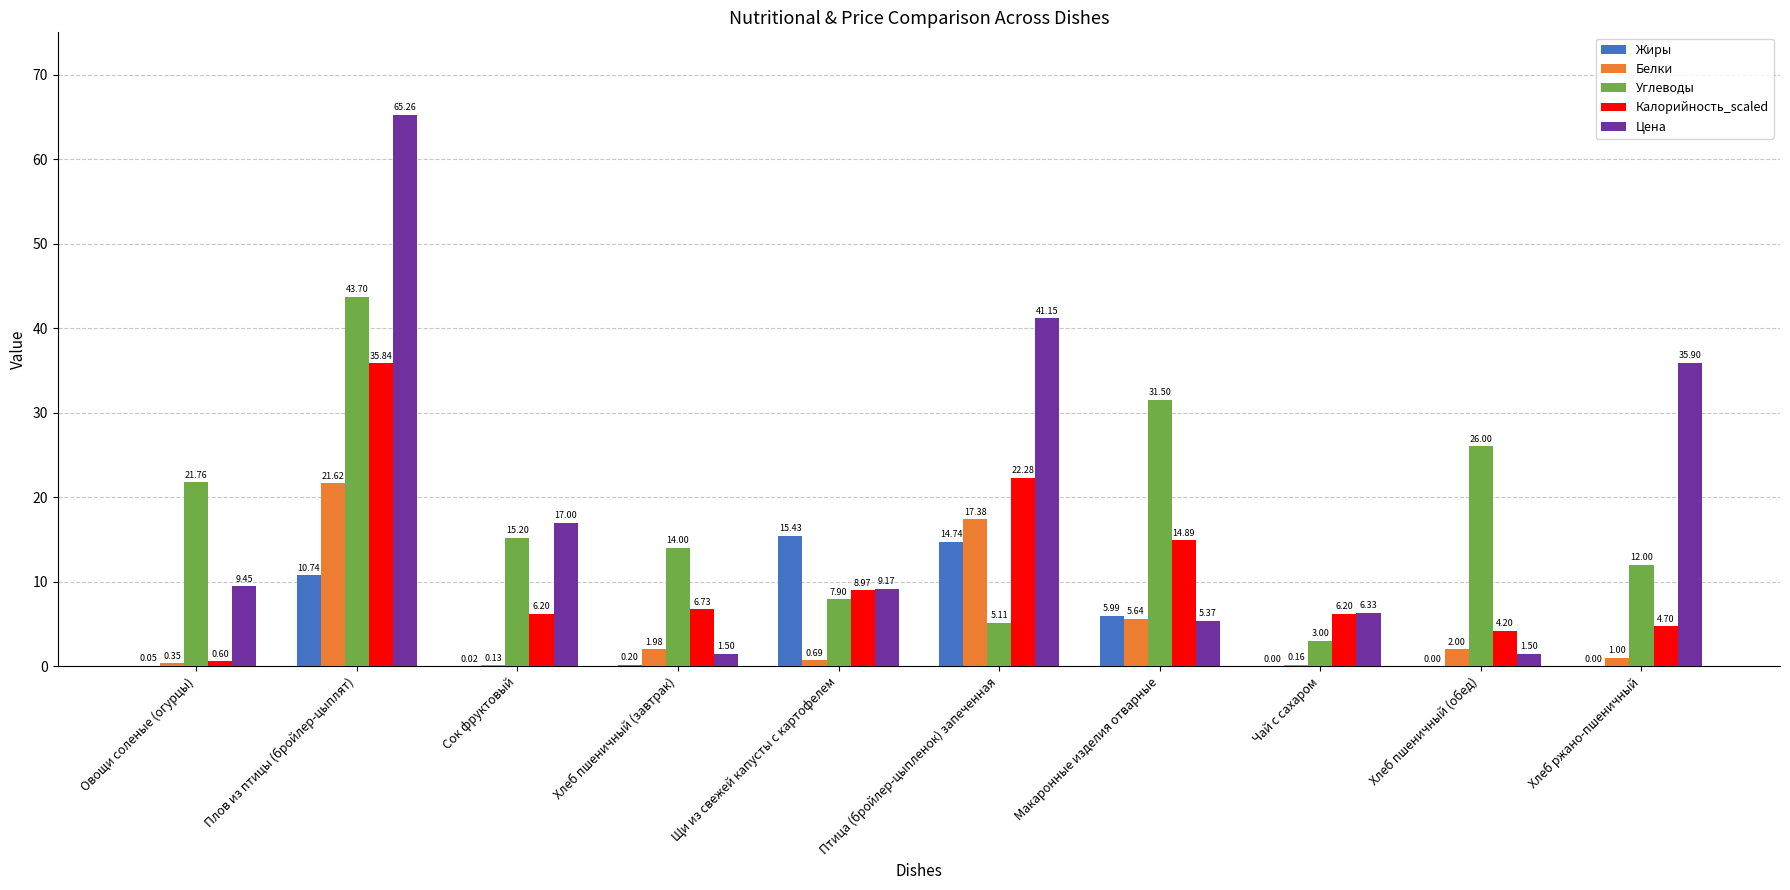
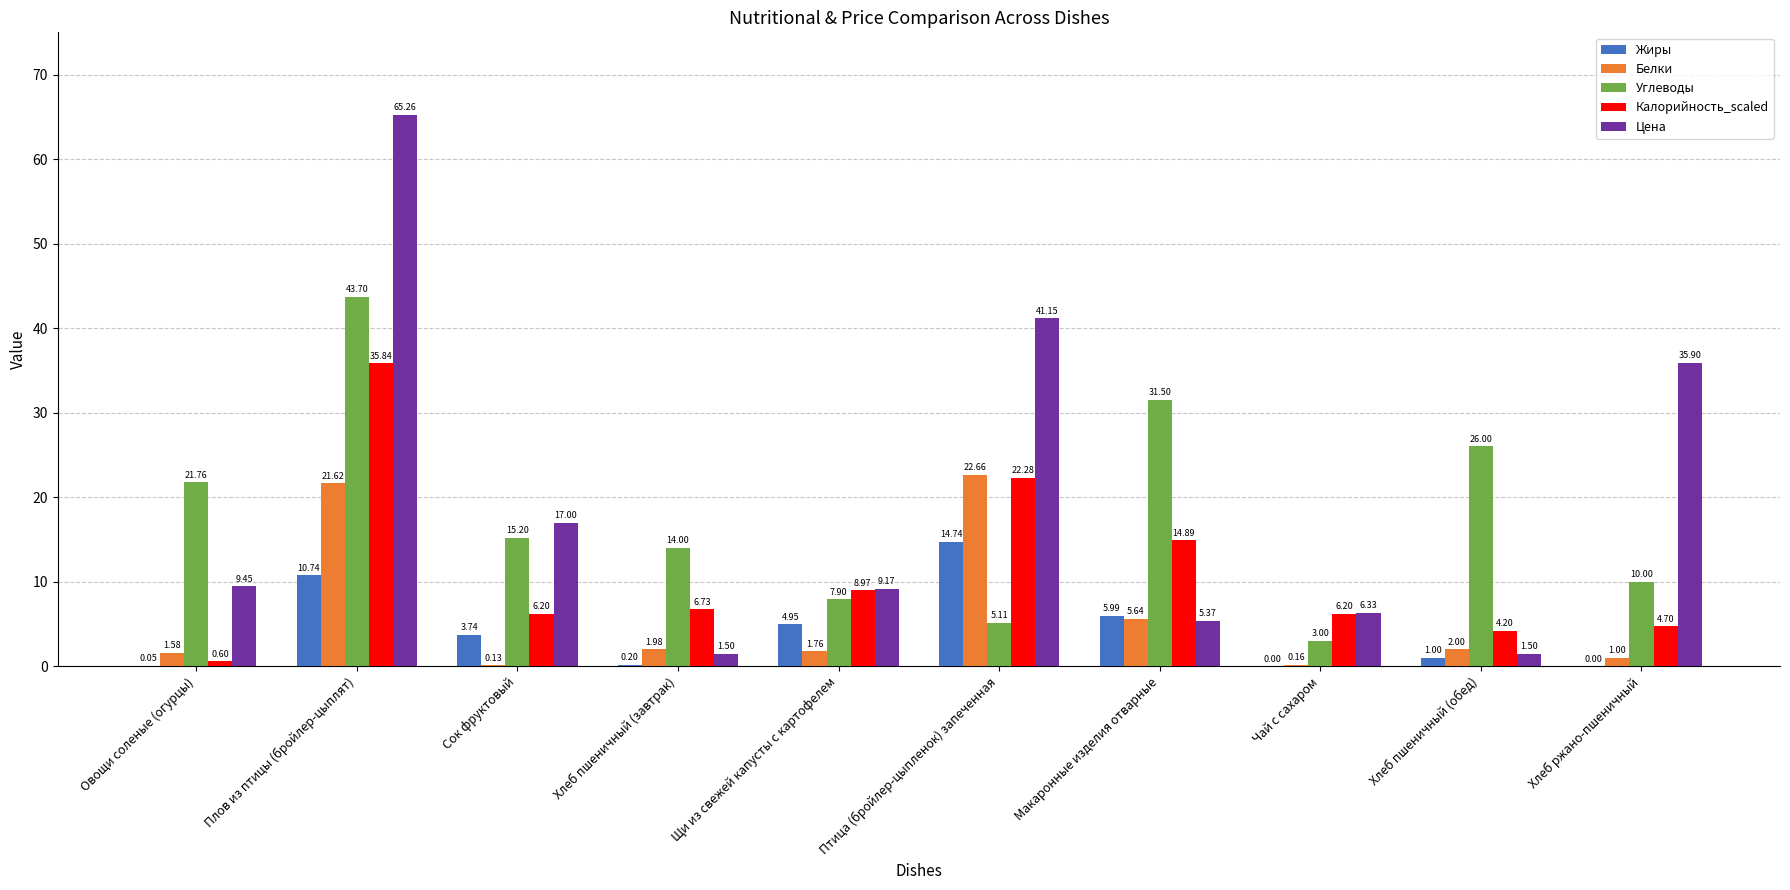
  {
    "Жиры": {
      "Овощи соленые (огурцы)": 0.05,
      "Плов из птицы (бройлер-цыплят)": 10.74,
-     "Сок фруктовый": 0.02,
+     "Сок фруктовый": 3.74,
      "Хлеб пшеничный (завтрак)": 0.20,
-     "Щи из свежей капусты с картофелем": 15.43,
+     "Щи из свежей капусты с картофелем": 4.95,
      "Птица (бройлер-цыпленок) запеченная": 14.74,
      "Макаронные изделия отварные": 5.99,
      "Чай с сахаром": 0.00,
-     "Хлеб пшеничный (обед)": 0.00,
+     "Хлеб пшеничный (обед)": 1.00,
      "Хлеб ржано-пшеничный": 0.00
    },
    "Белки": {
-     "Овощи соленые (огурцы)": 0.35,
+     "Овощи соленые (огурцы)": 1.58,
      "Плов из птицы (бройлер-цыплят)": 21.62,
      "Сок фруктовый": 0.13,
      "Хлеб пшеничный (завтрак)": 1.98,
-     "Щи из свежей капусты с картофелем": 0.69,
-     "Птица (бройлер-цыпленок) запеченная": 17.38,
+     "Щи из свежей капусты с картофелем": 1.76,
+     "Птица (бройлер-цыпленок) запеченная": 22.66,
      "Макаронные изделия отварные": 5.64,
      "Чай с сахаром": 0.16,
      "Хлеб пшеничный (обед)": 2.00,
      "Хлеб ржано-пшеничный": 1.00
    },
    "Углеводы": {
      "Овощи соленые (огурцы)": 21.76,
      "Плов из птицы (бройлер-цыплят)": 43.70,
      "Сок фруктовый": 15.20,
      "Хлеб пшеничный (завтрак)": 14.00,
      "Щи из свежей капусты с картофелем": 7.90,
      "Птица (бройлер-цыпленок) запеченная": 5.11,
      "Макаронные изделия отварные": 31.50,
      "Чай с сахаром": 3.00,
      "Хлеб пшеничный (обед)": 26.00,
-     "Хлеб ржано-пшеничный": 12.00
+     "Хлеб ржано-пшеничный": 10.00
    },
    "Калорийность_scaled": {
      "Овощи соленые (огурцы)": 0.60,
      "Плов из птицы (бройлер-цыплят)": 35.84,
      "Сок фруктовый": 6.20,
      "Хлеб пшеничный (завтрак)": 6.73,
      "Щи из свежей капусты с картофелем": 8.97,
      "Птица (бройлер-цыпленок) запеченная": 22.28,
      "Макаронные изделия отварные": 14.89,
      "Чай с сахаром": 6.20,
      "Хлеб пшеничный (обед)": 4.20,
      "Хлеб ржано-пшеничный": 4.70
    },
    "Цена": {
      "Овощи соленые (огурцы)": 9.45,
      "Плов из птицы (бройлер-цыплят)": 65.26,
      "Сок фруктовый": 17.00,
      "Хлеб пшеничный (завтрак)": 1.50,
      "Щи из свежей капусты с картофелем": 9.17,
      "Птица (бройлер-цыпленок) запеченная": 41.15,
      "Макаронные изделия отварные": 5.37,
      "Чай с сахаром": 6.33,
      "Хлеб пшеничный (обед)": 1.50,
      "Хлеб ржано-пшеничный": 35.90
    }
  }
